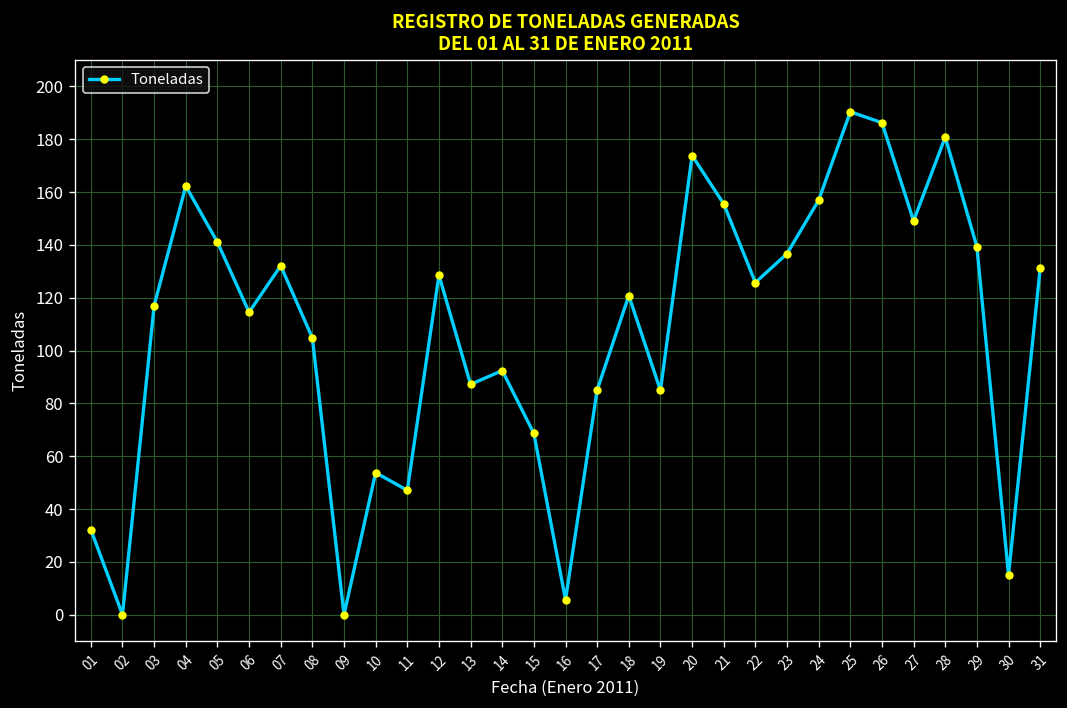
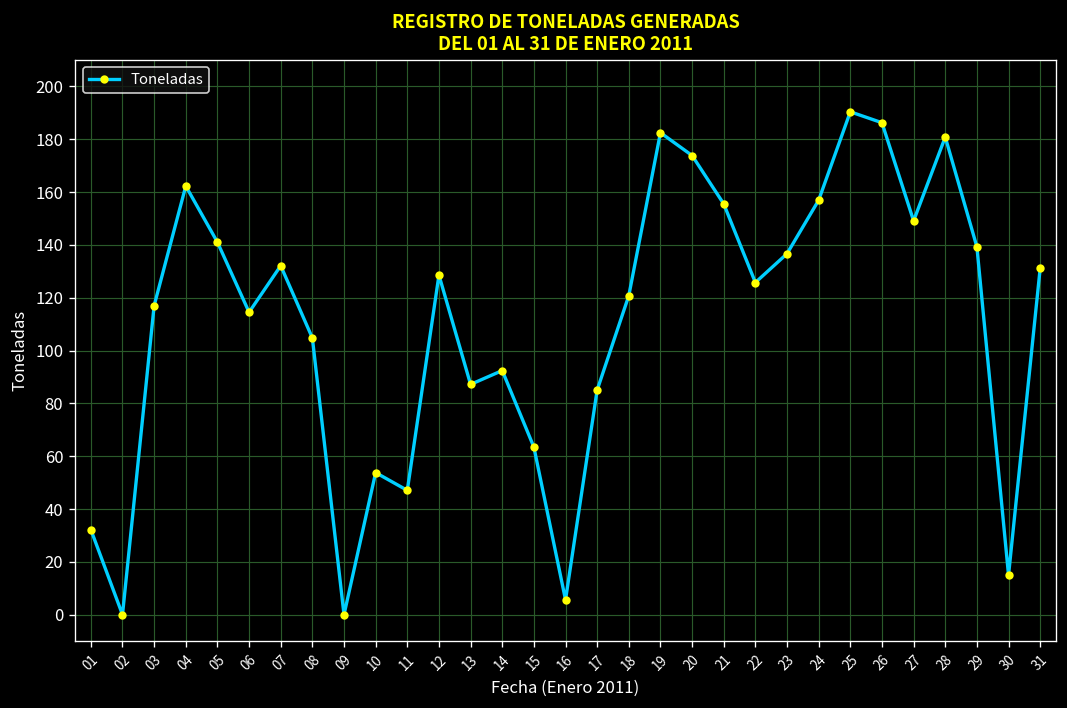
  {
    "01": 32,
    "02": 0,
    "03": 117,
    "04": 162,
    "05": 141,
    "06": 114,
    "07": 132,
    "08": 105,
    "09": 0,
    "10": 54,
    "11": 47,
    "12": 129,
    "13": 87,
    "14": 92,
-   "15": 69,
+   "15": 63,
    "16": 6,
    "17": 85,
    "18": 121,
-   "19": 85,
+   "19": 182,
    "20": 174,
    "21": 155,
    "22": 126,
    "23": 137,
    "24": 157,
    "25": 190,
    "26": 186,
    "27": 149,
    "28": 181,
    "29": 139,
    "30": 15,
    "31": 131
  }
